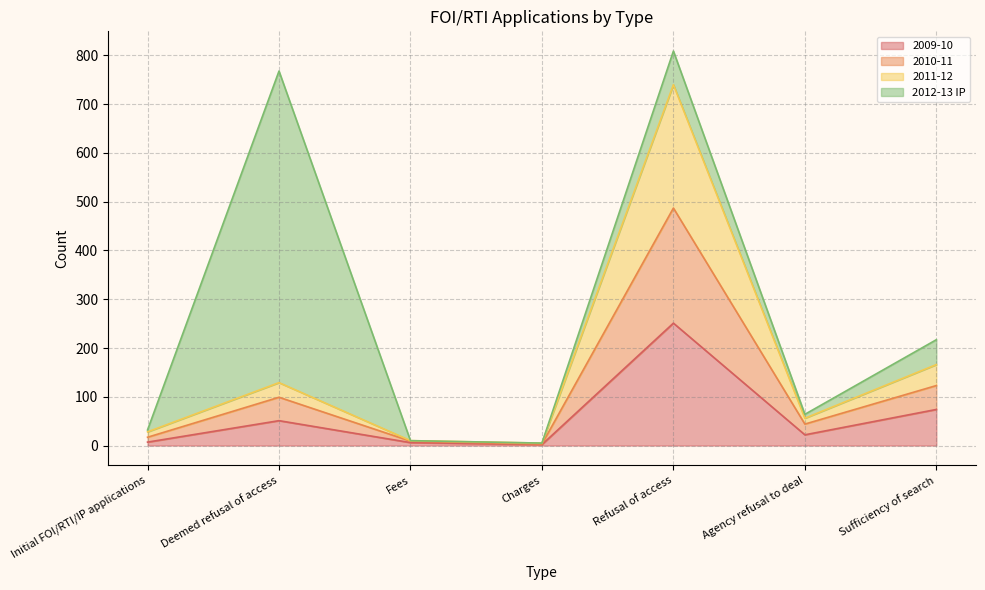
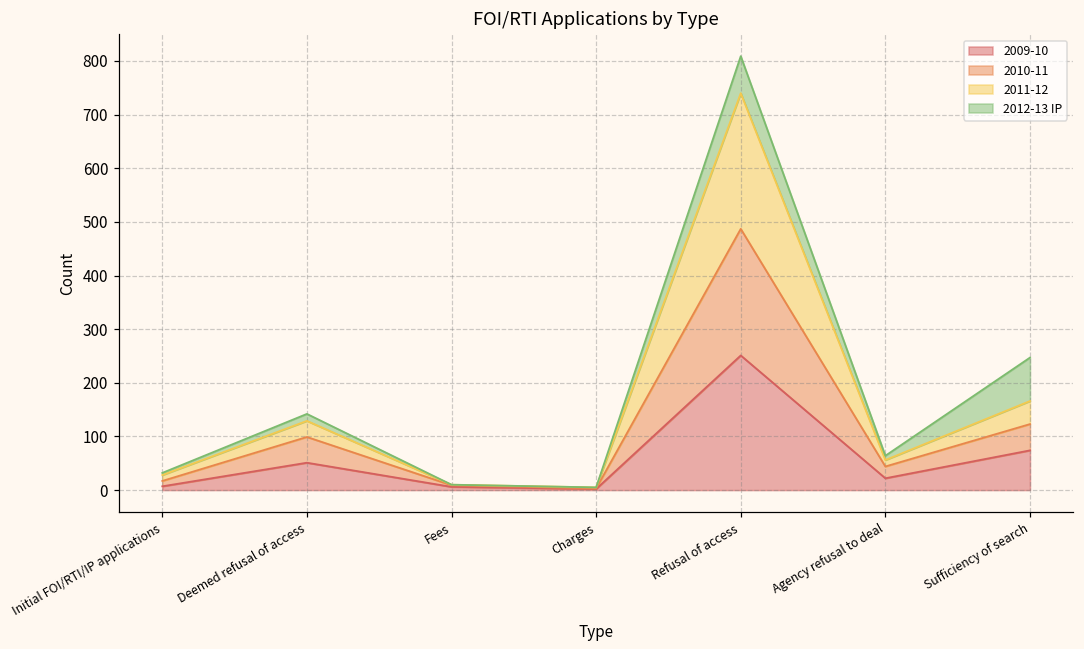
  {
    "2012-13 IP": {
-     "Deemed refusal of access": 640,
+     "Deemed refusal of access": 10,
      "Refusal of access": 70,
      "Agency refusal to deal": 10,
-     "Sufficiency of search": 50
+     "Sufficiency of search": 80
    }
  }
